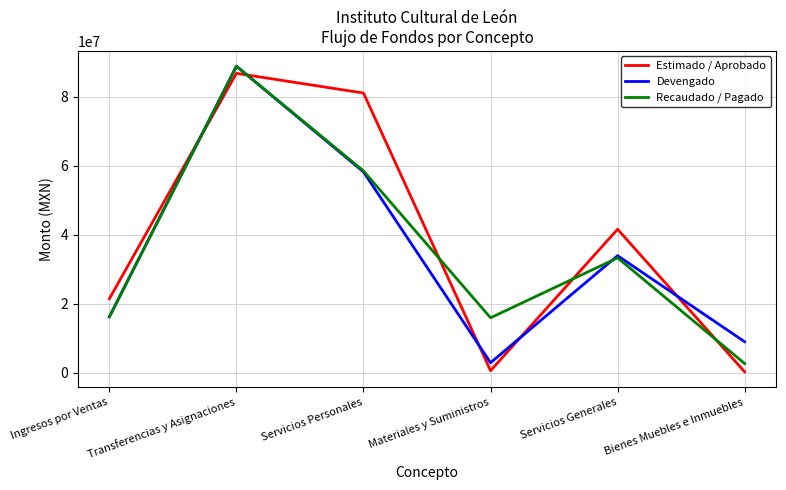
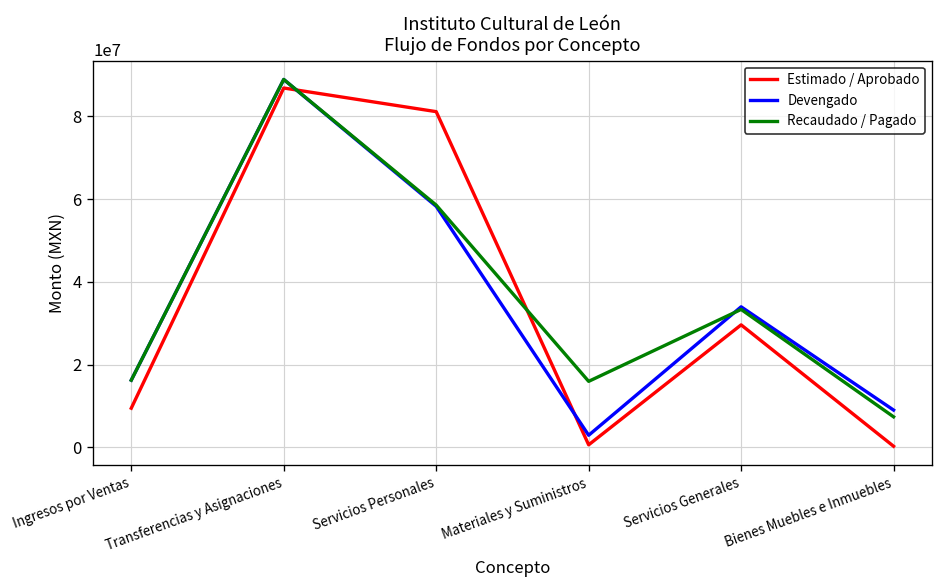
  {
    "Estimado / Aprobado": {
-     "Ingresos por Ventas": 22000000,
+     "Ingresos por Ventas": 9000000,
      "Transferencias y Asignaciones": 87000000,
      "Servicios Personales": 81000000,
      "Materiales y Suministros": 1000000,
-     "Servicios Generales": 42000000,
+     "Servicios Generales": 30000000,
      "Bienes Muebles e Inmuebles": 0
    },
    "Devengado": {
      "Materiales y Suministros": 3000000,
      "Bienes Muebles e Inmuebles": 9000000
    },
    "Recaudado / Pagado": {
      "Materiales y Suministros": 16000000,
-     "Bienes Muebles e Inmuebles": 3000000
+     "Bienes Muebles e Inmuebles": 7000000
    }
  }
